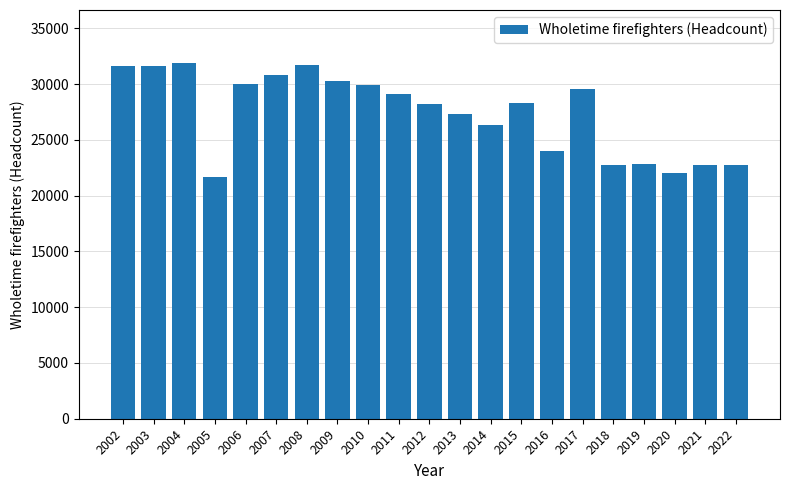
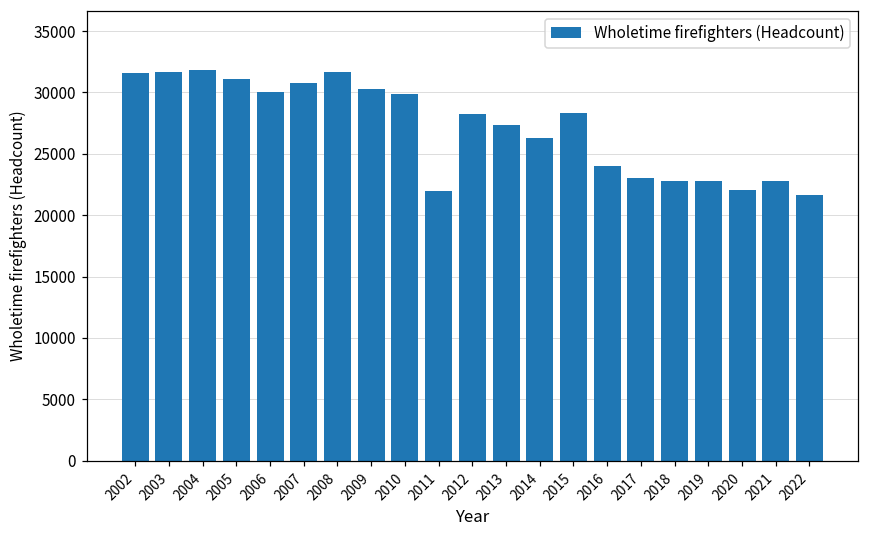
  {
    "2002": 31600,
    "2003": 31600,
    "2004": 31900,
-   "2005": 21700,
+   "2005": 31100,
    "2006": 30000,
    "2007": 30800,
    "2008": 31700,
    "2009": 30200,
    "2010": 29900,
-   "2011": 29100,
+   "2011": 22000,
    "2012": 28200,
    "2013": 27300,
    "2014": 26300,
    "2015": 28300,
    "2016": 24000,
-   "2017": 29500,
+   "2017": 23100,
    "2018": 22700,
    "2019": 22800,
    "2020": 22100,
    "2021": 22800,
-   "2022": 22800
+   "2022": 21600
  }
